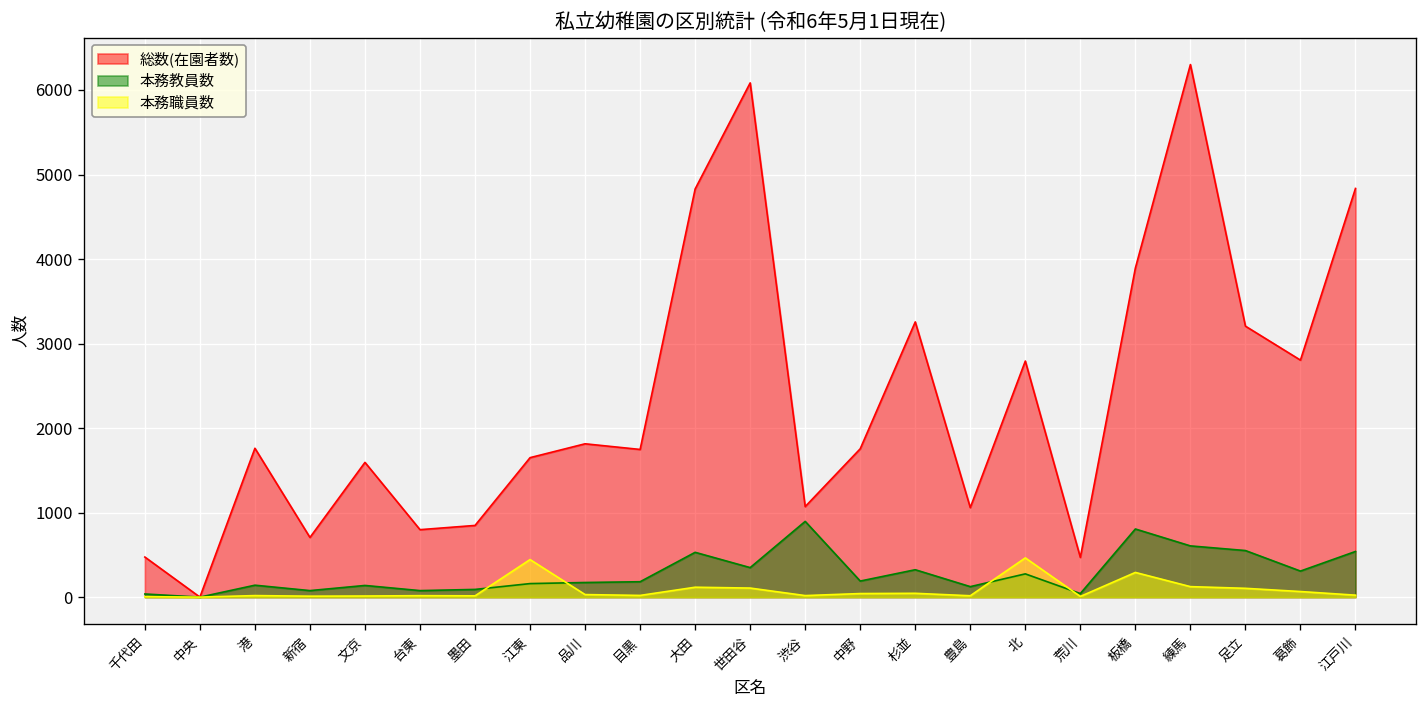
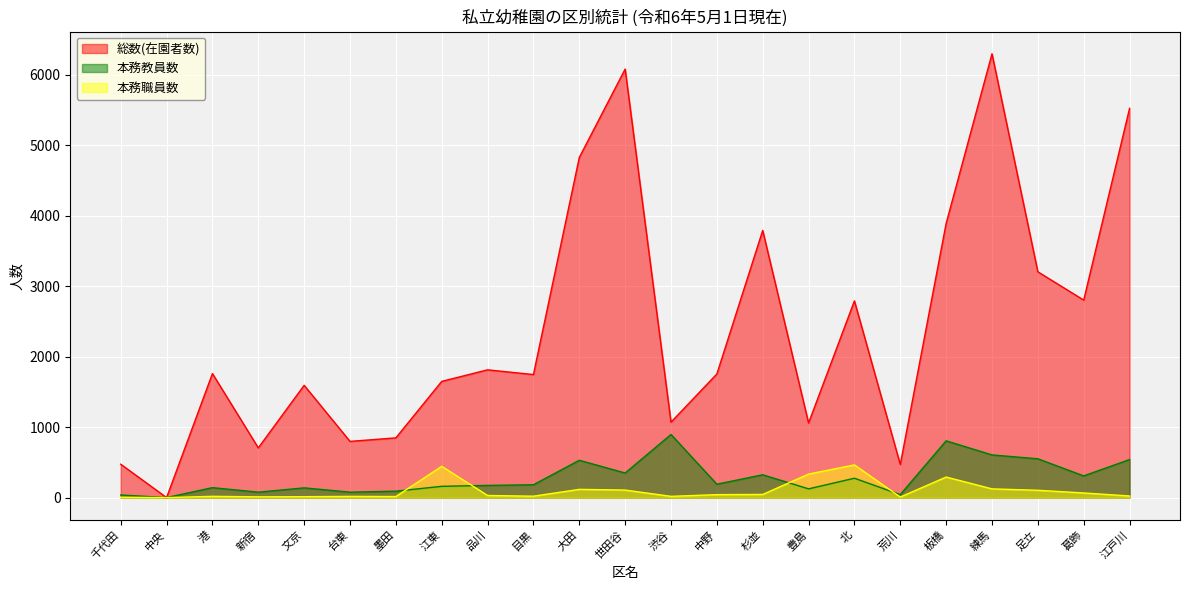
  {
    "総数(在園者数)": {
      "千代田": 500,
      "港": 1800,
      "新宿": 700,
      "文京": 1600,
      "台東": 800,
      "墨田": 800,
      "江東": 1700,
      "品川": 1800,
      "目黒": 1700,
      "大田": 4800,
      "世田谷": 6100,
      "渋谷": 1100,
      "中野": 1800,
-     "杉並": 3300,
+     "杉並": 3800,
      "豊島": 1100,
      "北": 2800,
      "荒川": 500,
      "板橋": 3900,
      "練馬": 6300,
      "足立": 3200,
      "葛飾": 2800,
-     "江戸川": 4800
+     "江戸川": 5500
    },
    "本務教員数": {
      "港": 100,
      "新宿": 100,
      "文京": 100,
      "台東": 100,
      "墨田": 100,
      "江東": 200,
      "品川": 200,
      "目黒": 200,
      "大田": 500,
      "世田谷": 300,
      "渋谷": 900,
      "中野": 200,
      "杉並": 300,
      "豊島": 100,
      "北": 300,
      "板橋": 800,
      "練馬": 600,
      "足立": 600,
      "葛飾": 300,
      "江戸川": 500
    },
    "本務職員数": {
      "港": 0,
      "新宿": 0,
      "文京": 0,
      "台東": 0,
      "墨田": 0,
      "江東": 400,
      "品川": 0,
      "目黒": 0,
      "大田": 100,
      "世田谷": 100,
      "渋谷": 0,
      "中野": 0,
      "杉並": 0,
-     "豊島": 0,
+     "豊島": 300,
      "北": 500,
      "板橋": 300,
      "練馬": 100,
      "足立": 100,
      "葛飾": 100,
      "江戸川": 0
    }
  }
